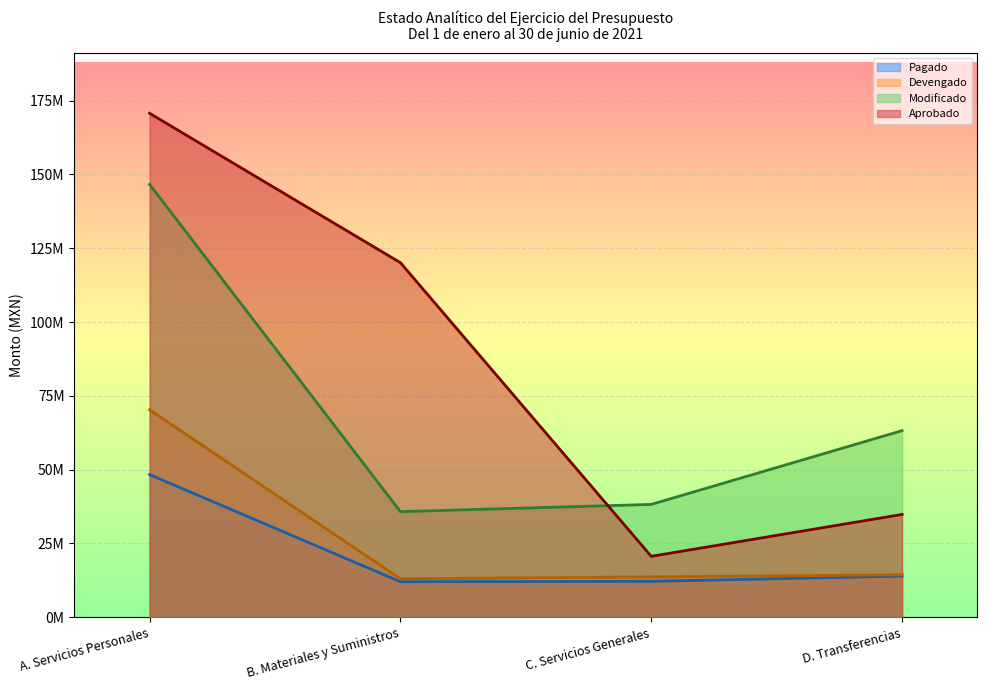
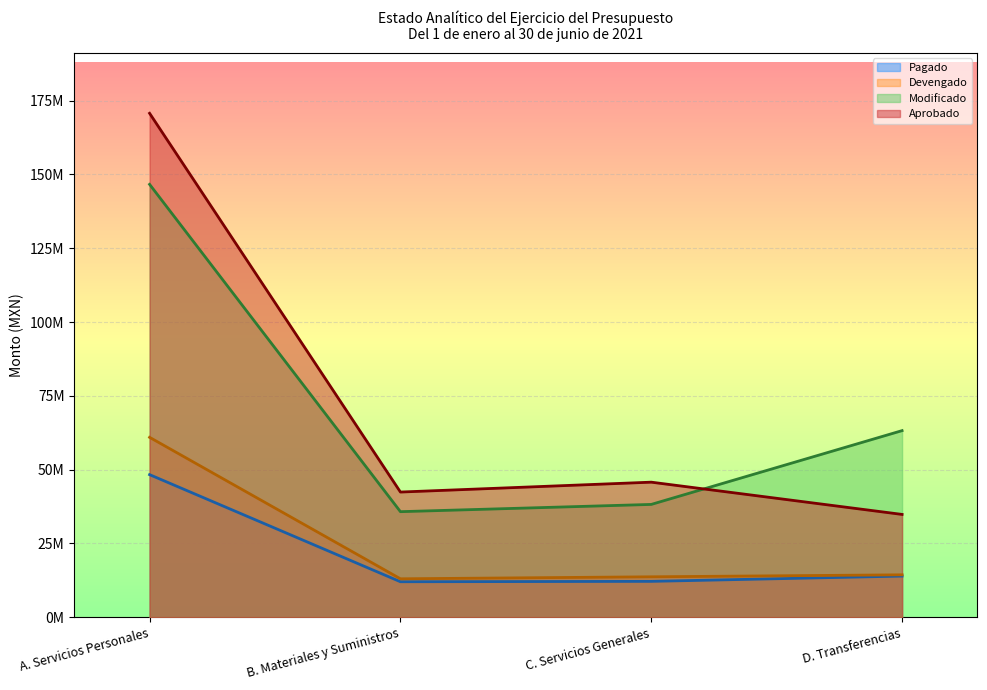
  {
    "Pagado": {
      "A. Servicios Personales": 48000000,
      "B. Materiales y Suministros": 12000000,
      "C. Servicios Generales": 12000000
    },
    "Devengado": {
-     "A. Servicios Personales": 70000000,
+     "A. Servicios Personales": 61000000,
      "B. Materiales y Suministros": 13000000,
      "C. Servicios Generales": 14000000
    },
    "Modificado": {
      "A. Servicios Personales": 147000000,
      "B. Materiales y Suministros": 36000000,
      "C. Servicios Generales": 38000000,
      "D. Transferencias": 63000000
    },
    "Aprobado": {
      "A. Servicios Personales": 171000000,
-     "B. Materiales y Suministros": 120000000,
-     "C. Servicios Generales": 21000000,
+     "B. Materiales y Suministros": 42000000,
+     "C. Servicios Generales": 46000000,
      "D. Transferencias": 35000000
    }
  }
